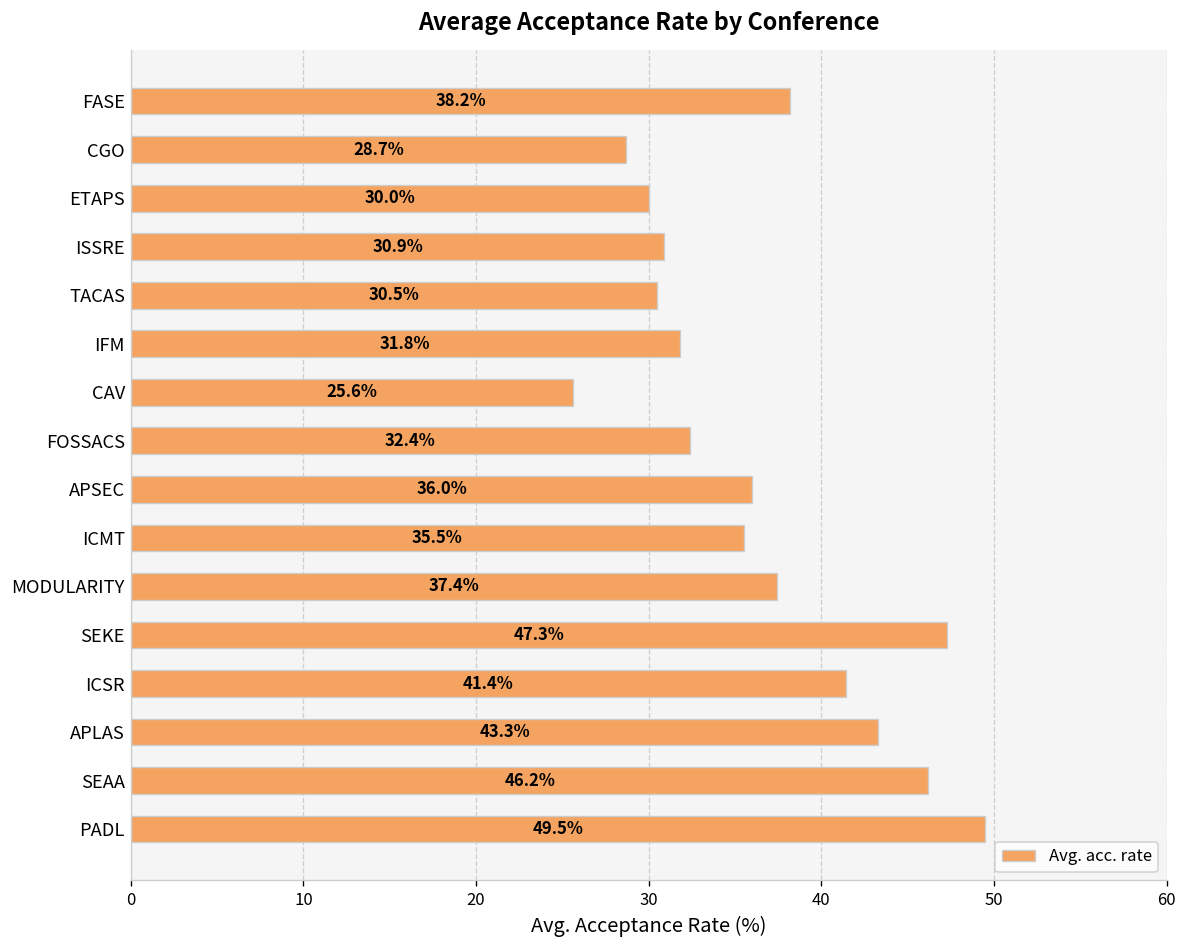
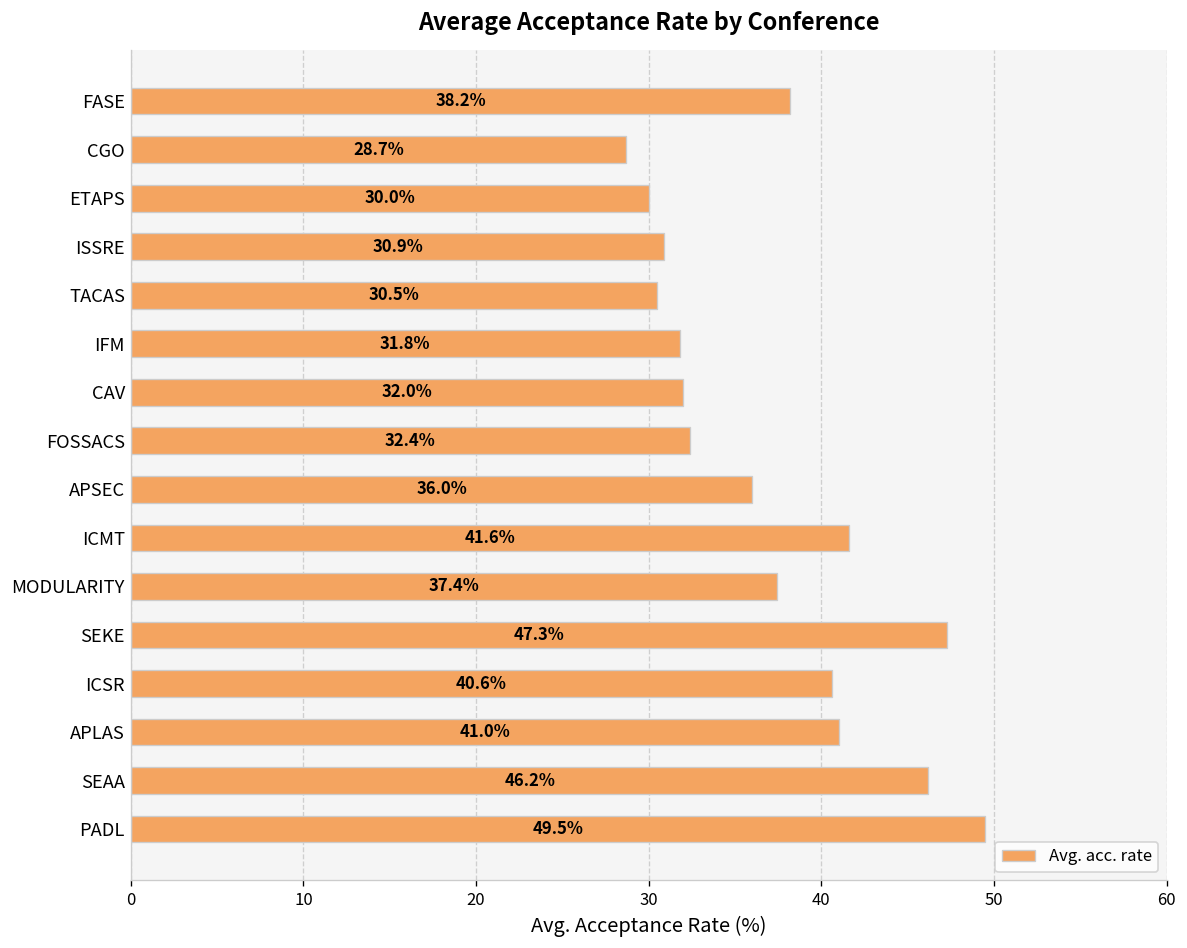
  {
    "FASE": "38.2%",
    "CGO": "28.7%",
    "ETAPS": "30.0%",
    "ISSRE": "30.9%",
    "TACAS": "30.5%",
    "IFM": "31.8%",
-   "CAV": "25.6%",
+   "CAV": "32.0%",
    "FOSSACS": "32.4%",
    "APSEC": "36.0%",
-   "ICMT": "35.5%",
+   "ICMT": "41.6%",
    "MODULARITY": "37.4%",
    "SEKE": "47.3%",
-   "ICSR": "41.4%",
-   "APLAS": "43.3%",
+   "ICSR": "40.6%",
+   "APLAS": "41.0%",
    "SEAA": "46.2%",
    "PADL": "49.5%"
  }
